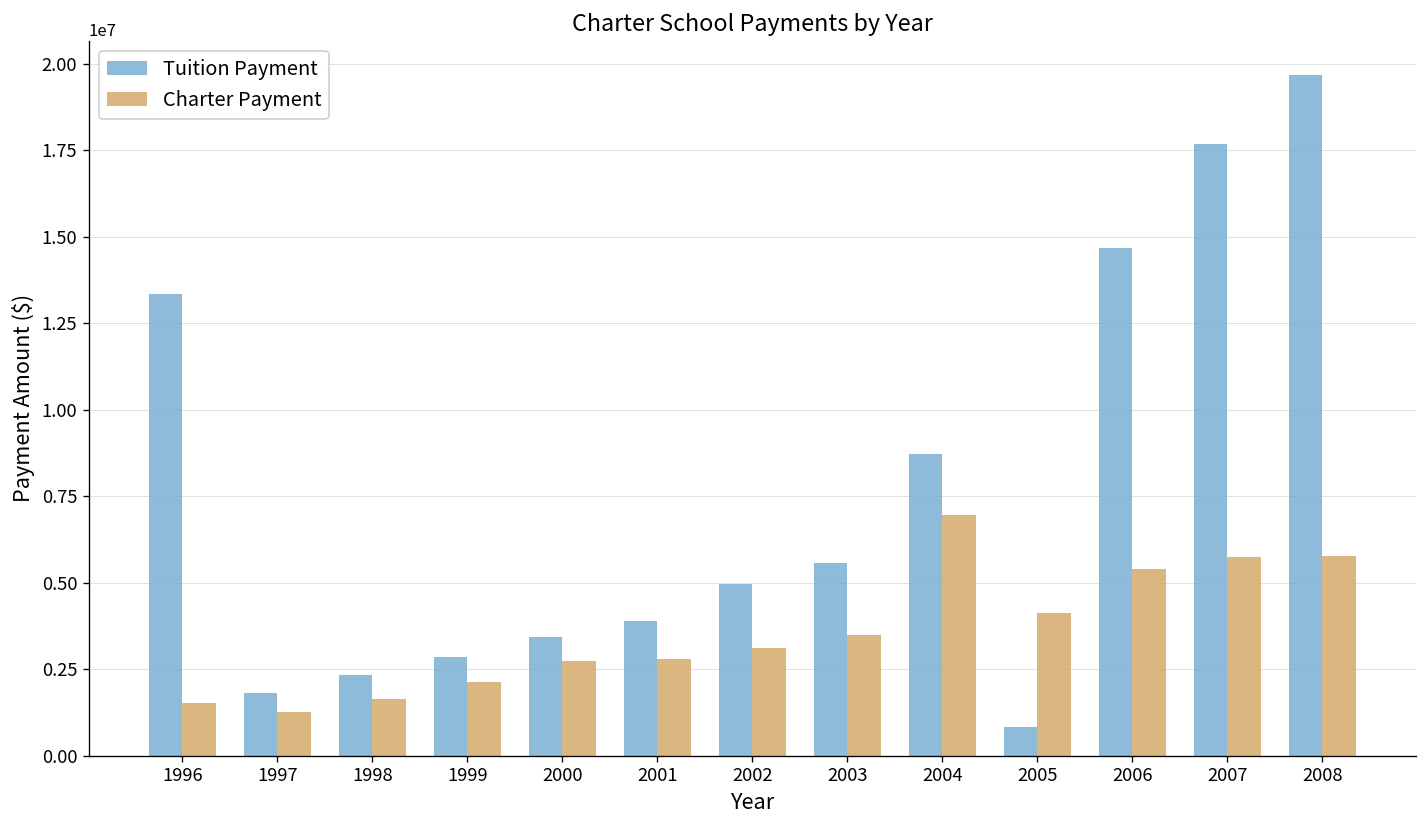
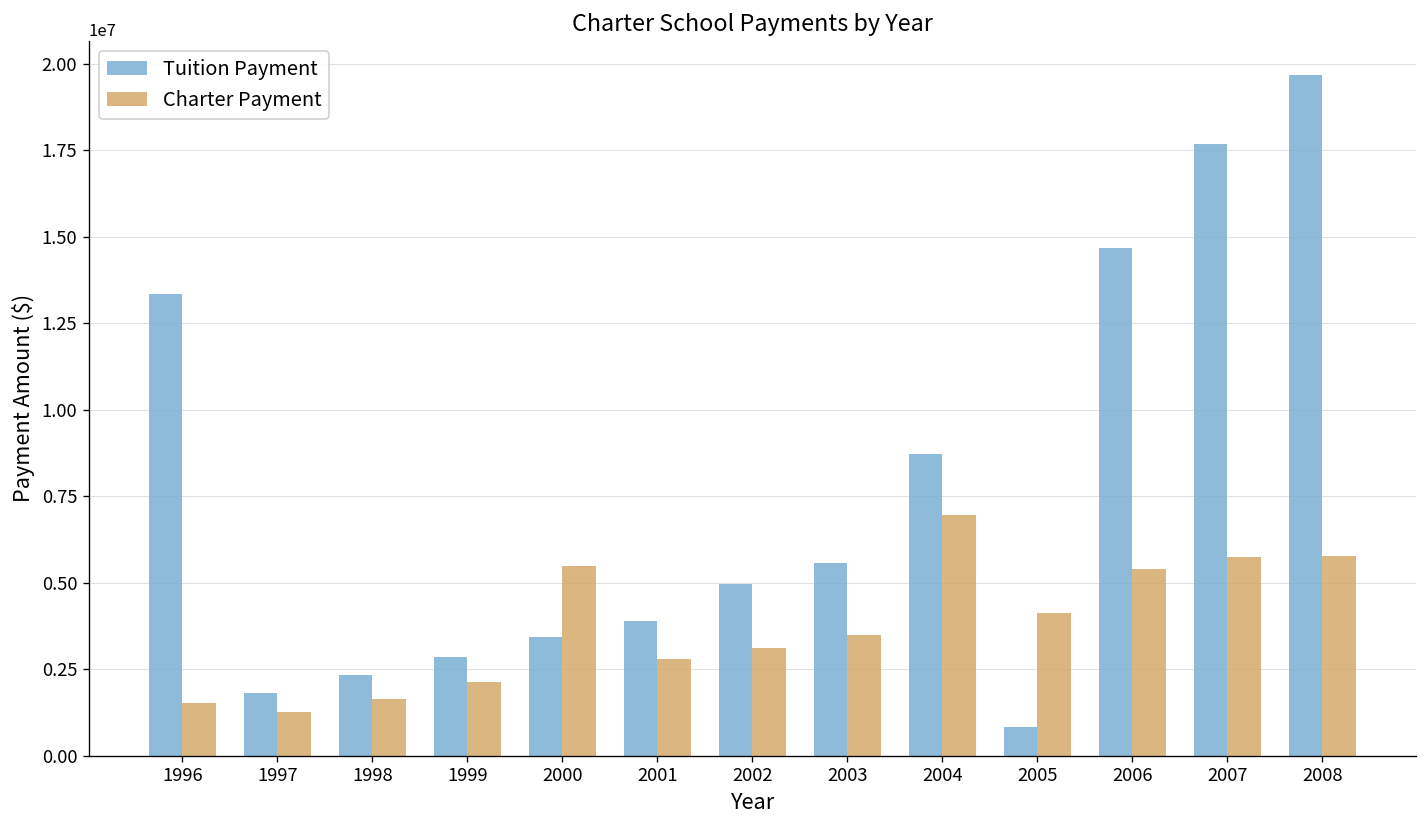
  {
    "Tuition Payment": {
      "1996": 13300000,
      "1997": 1800000,
      "1998": 2300000,
      "1999": 2900000,
      "2000": 3400000,
      "2001": 3900000,
      "2002": 5000000,
      "2003": 5600000,
      "2004": 8700000,
      "2005": 800000,
      "2006": 14700000,
      "2007": 17700000,
      "2008": 19700000
    },
    "Charter Payment": {
      "1996": 1500000,
      "1997": 1300000,
      "1998": 1600000,
      "1999": 2100000,
-     "2000": 2700000,
+     "2000": 5500000,
      "2001": 2800000,
      "2002": 3100000,
      "2003": 3500000,
      "2004": 7000000,
      "2005": 4100000,
      "2006": 5400000,
      "2007": 5800000,
      "2008": 5800000
    }
  }
